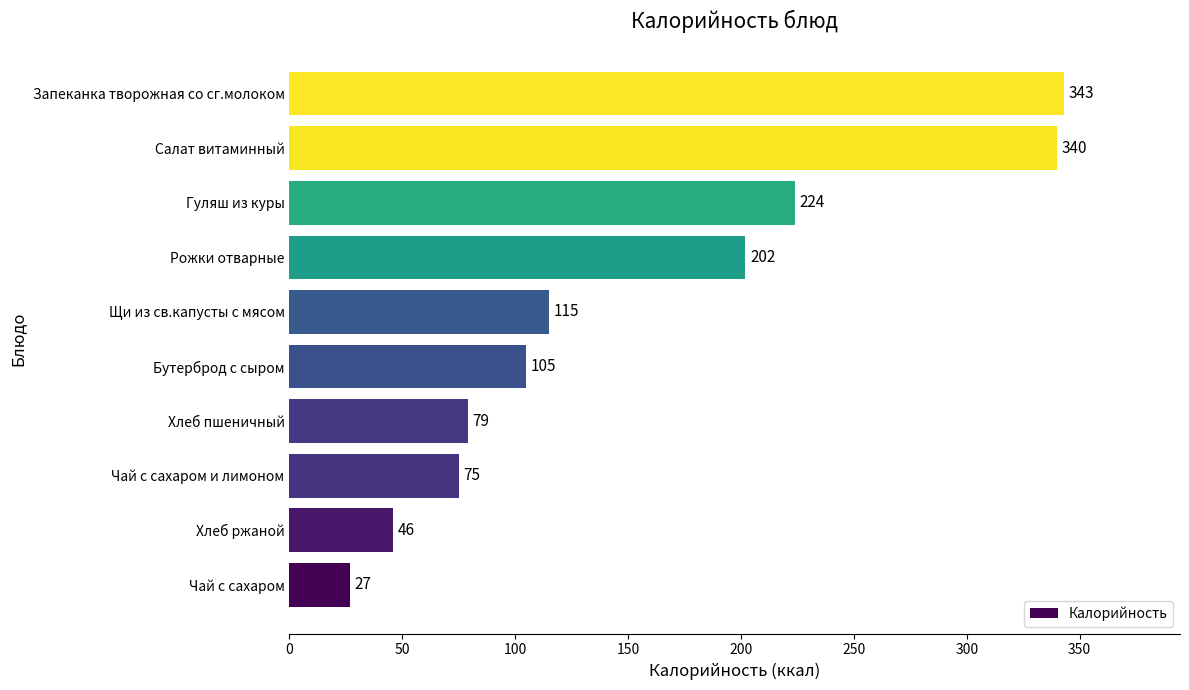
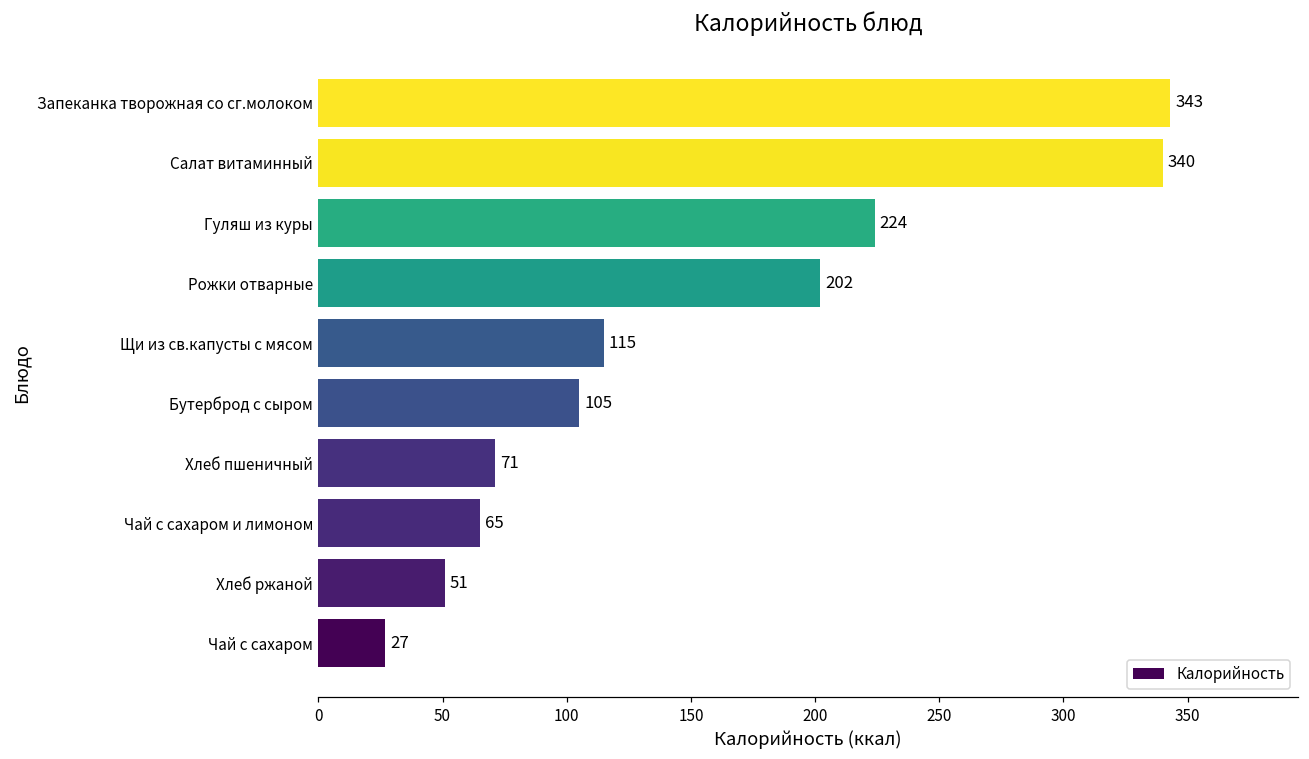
  {
    "Запеканка творожная со сг.молоком": 343,
    "Салат витаминный": 340,
    "Гуляш из куры": 224,
    "Рожки отварные": 202,
    "Щи из св.капусты с мясом": 115,
    "Бутерброд с сыром": 105,
-   "Хлеб пшеничный": 79,
-   "Чай с сахаром и лимоном": 75,
-   "Хлеб ржаной": 46,
+   "Хлеб пшеничный": 71,
+   "Чай с сахаром и лимоном": 65,
+   "Хлеб ржаной": 51,
    "Чай с сахаром": 27
  }
